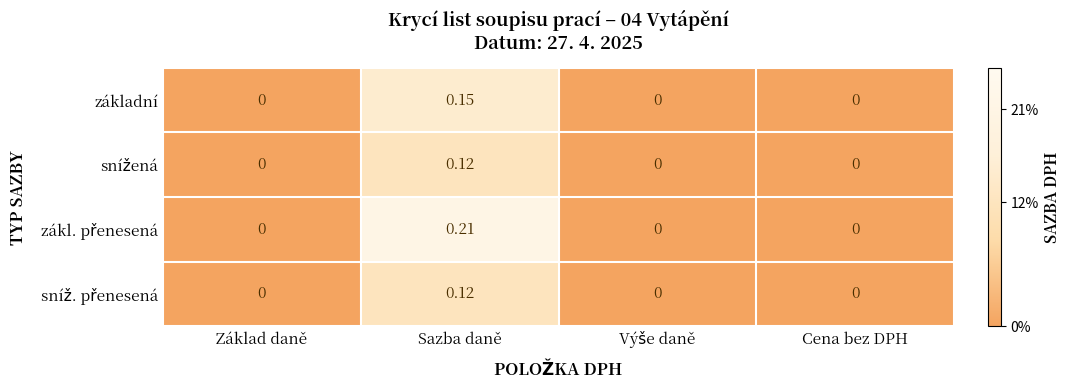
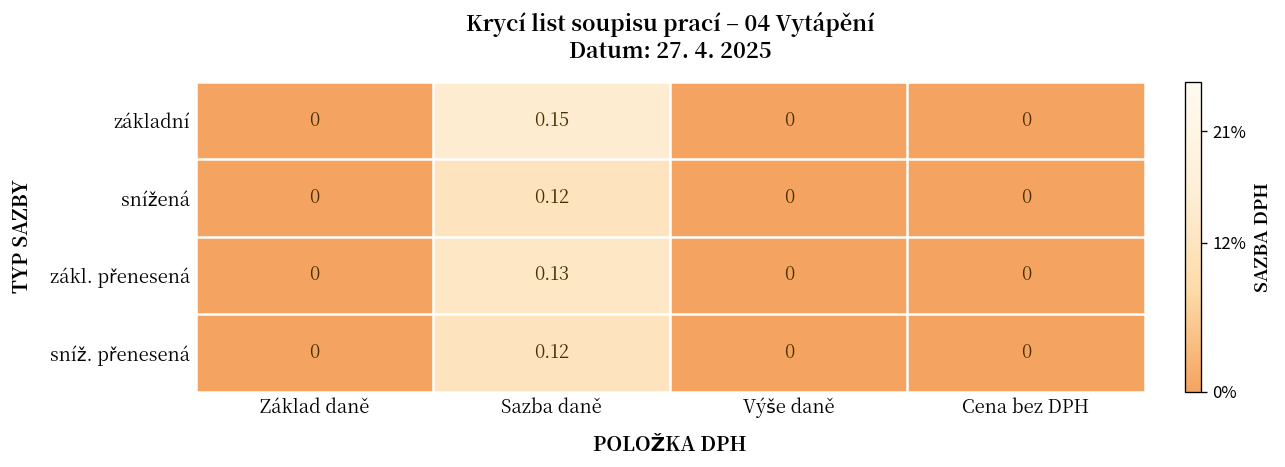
  {
    "základní": {
      "Základ daně": 0,
      "Sazba daně": 0.15,
      "Výše daně": 0,
      "Cena bez DPH": 0
    },
    "snížená": {
      "Základ daně": 0,
      "Sazba daně": 0.12,
      "Výše daně": 0,
      "Cena bez DPH": 0
    },
    "zákl. přenesená": {
      "Základ daně": 0,
-     "Sazba daně": 0.21,
+     "Sazba daně": 0.13,
      "Výše daně": 0,
      "Cena bez DPH": 0
    },
    "sníž. přenesená": {
      "Základ daně": 0,
      "Sazba daně": 0.12,
      "Výše daně": 0,
      "Cena bez DPH": 0
    }
  }
